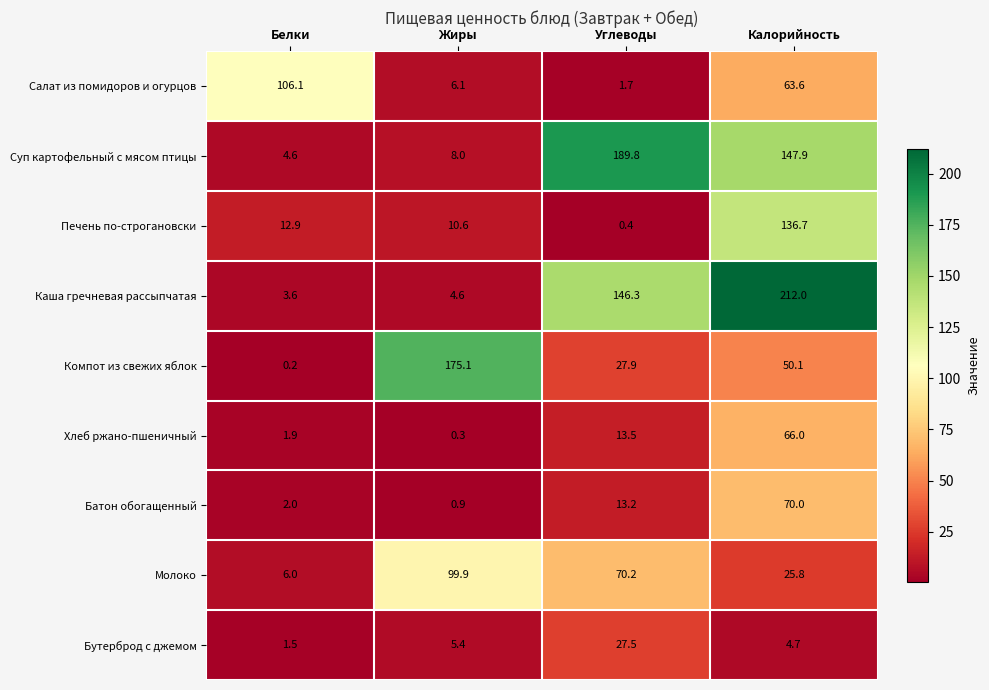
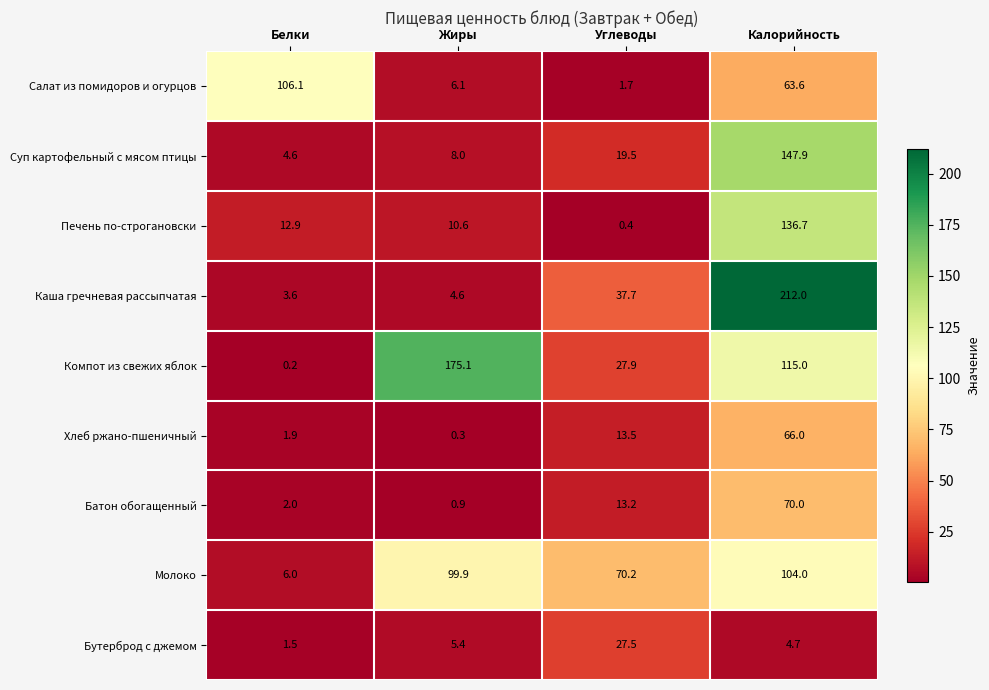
  {
    "Салат из помидоров и огурцов": {
      "Белки": 106.1,
      "Жиры": 6.1,
      "Углеводы": 1.7,
      "Калорийность": 63.6
    },
    "Суп картофельный с мясом птицы": {
      "Белки": 4.6,
      "Жиры": 8.0,
-     "Углеводы": 189.8,
+     "Углеводы": 19.5,
      "Калорийность": 147.9
    },
    "Печень по-строгановски": {
      "Белки": 12.9,
      "Жиры": 10.6,
      "Углеводы": 0.4,
      "Калорийность": 136.7
    },
    "Каша гречневая рассыпчатая": {
      "Белки": 3.6,
      "Жиры": 4.6,
-     "Углеводы": 146.3,
+     "Углеводы": 37.7,
      "Калорийность": 212.0
    },
    "Компот из свежих яблок": {
      "Белки": 0.2,
      "Жиры": 175.1,
      "Углеводы": 27.9,
-     "Калорийность": 50.1
+     "Калорийность": 115.0
    },
    "Хлеб ржано-пшеничный": {
      "Белки": 1.9,
      "Жиры": 0.3,
      "Углеводы": 13.5,
      "Калорийность": 66.0
    },
    "Батон обогащенный": {
      "Белки": 2.0,
      "Жиры": 0.9,
      "Углеводы": 13.2,
      "Калорийность": 70.0
    },
    "Молоко": {
      "Белки": 6.0,
      "Жиры": 99.9,
      "Углеводы": 70.2,
-     "Калорийность": 25.8
+     "Калорийность": 104.0
    },
    "Бутерброд с джемом": {
      "Белки": 1.5,
      "Жиры": 5.4,
      "Углеводы": 27.5,
      "Калорийность": 4.7
    }
  }
